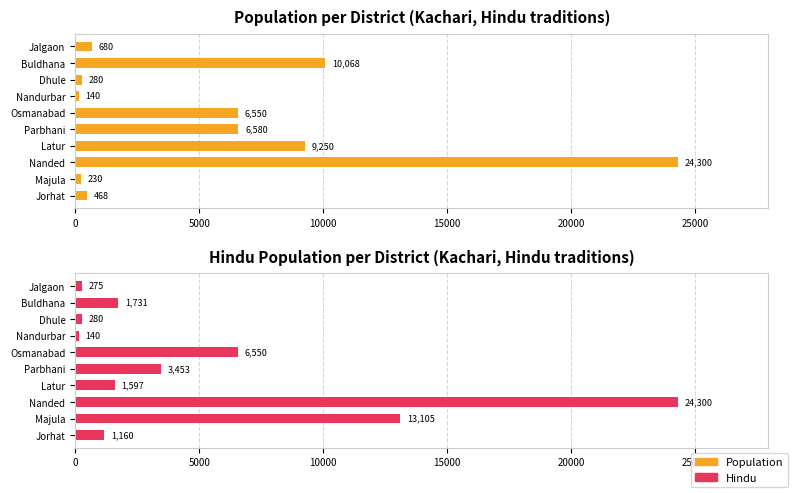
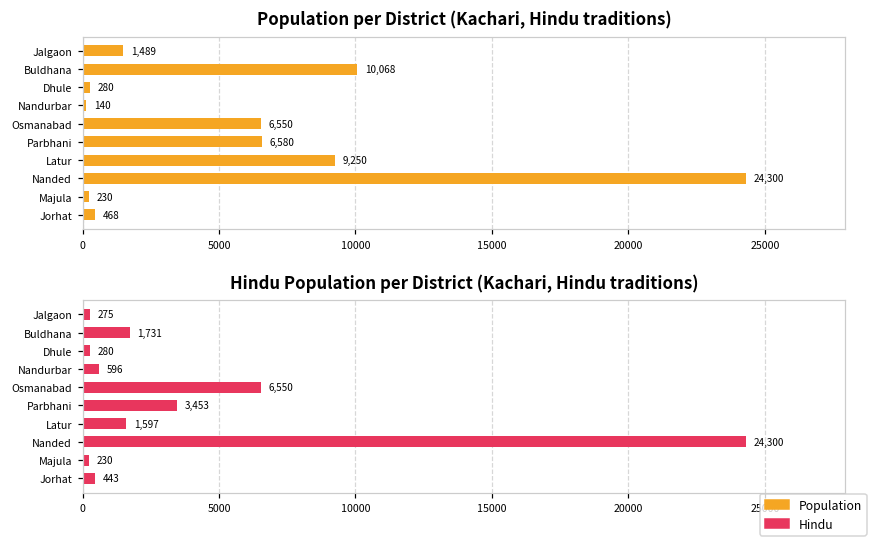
  {
    "Population per District (Kachari, Hindu traditions)": {
-     "Jalgaon": "680",
+     "Jalgaon": "1,489",
      "Buldhana": "10,068",
      "Dhule": "280",
      "Nandurbar": "140",
      "Osmanabad": "6,550",
      "Parbhani": "6,580",
      "Latur": "9,250",
      "Nanded": "24,300",
      "Majula": "230",
      "Jorhat": "468"
    },
    "Hindu Population per District (Kachari, Hindu traditions)": {
      "Jalgaon": "275",
      "Buldhana": "1,731",
      "Dhule": "280",
-     "Nandurbar": "140",
+     "Nandurbar": "596",
      "Osmanabad": "6,550",
      "Parbhani": "3,453",
      "Latur": "1,597",
      "Nanded": "24,300",
-     "Majula": "13,105",
-     "Jorhat": "1,160"
+     "Majula": "230",
+     "Jorhat": "443"
    }
  }
